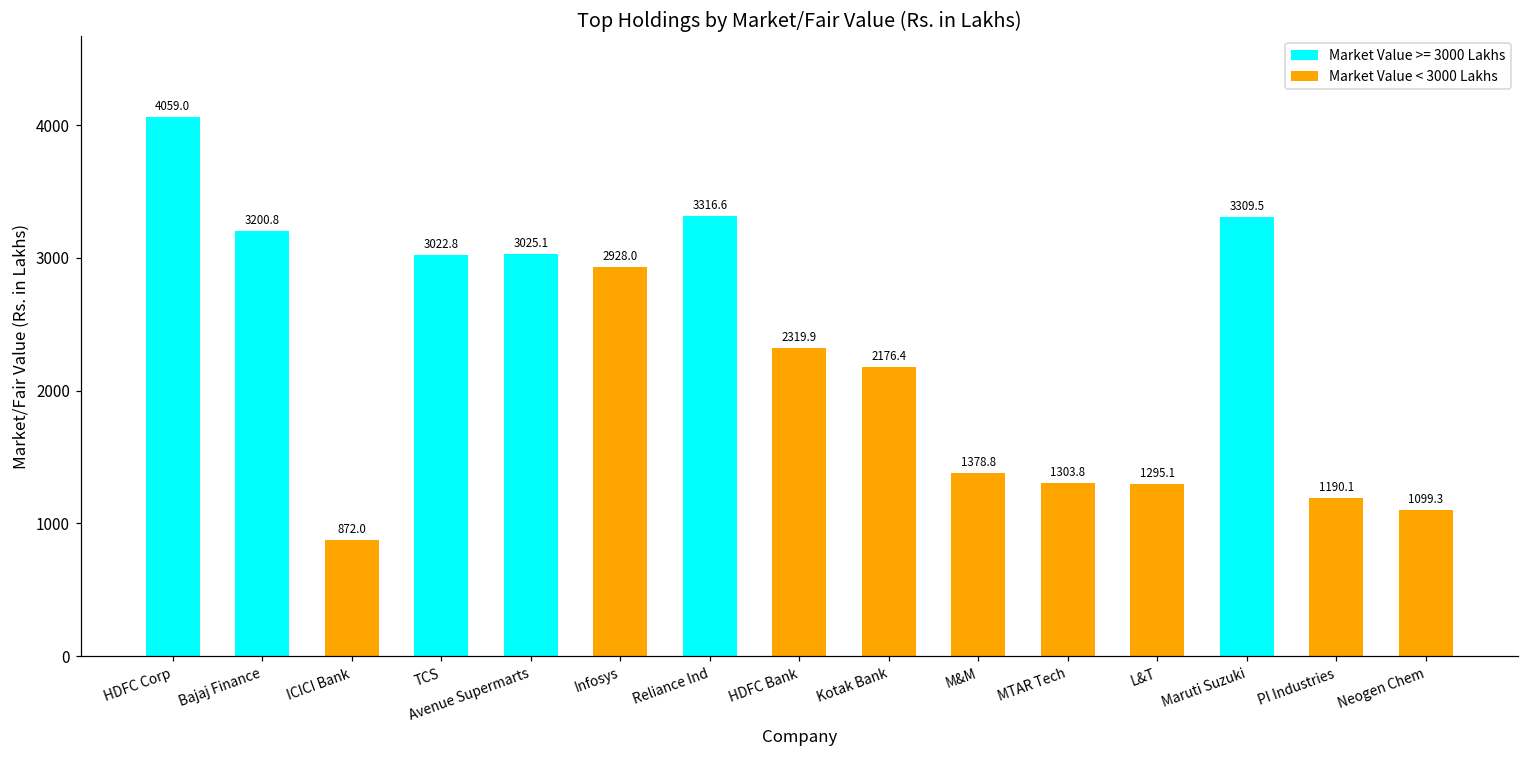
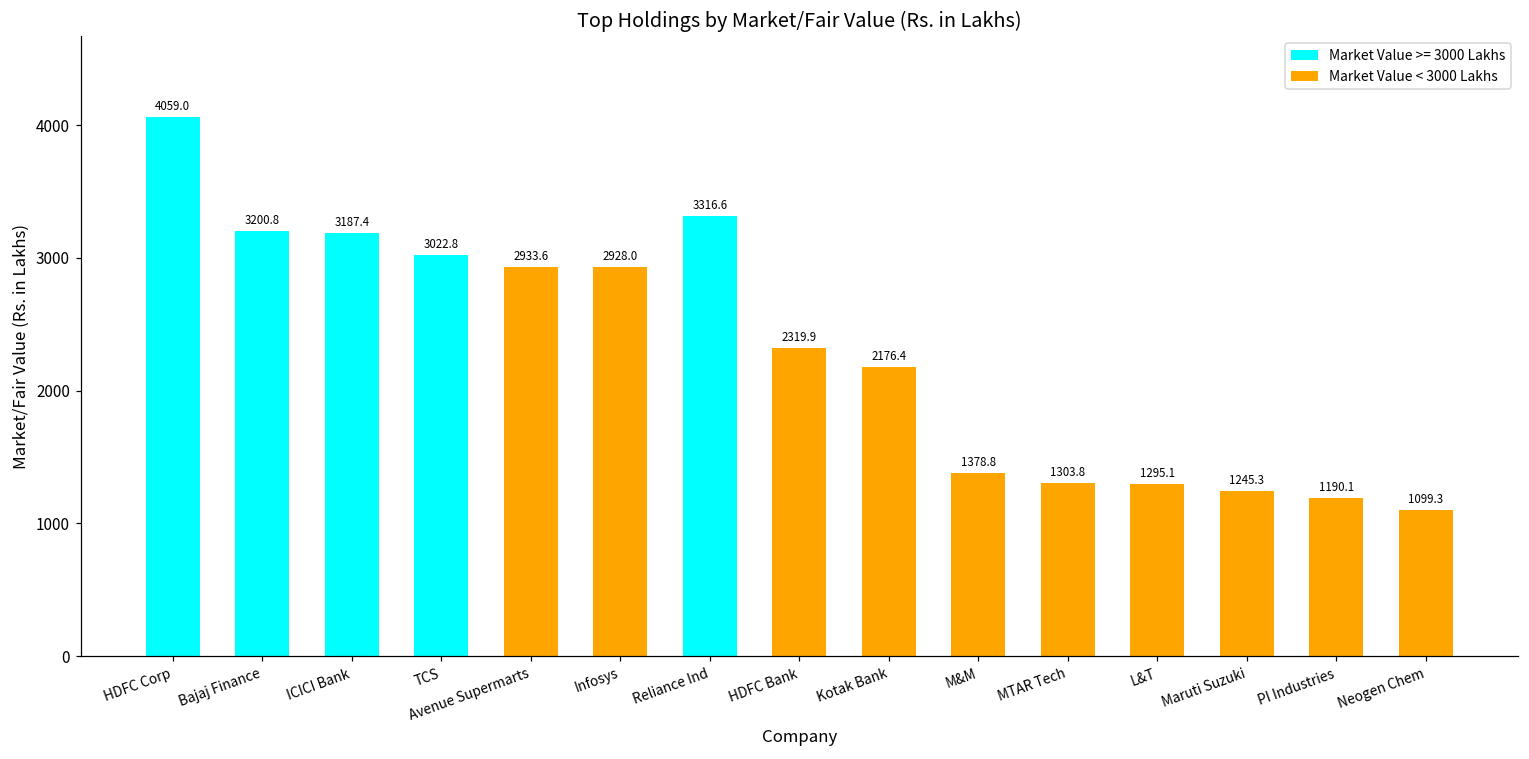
  {
    "HDFC Corp": 4059.0,
    "Bajaj Finance": 3200.8,
-   "ICICI Bank": 872.0,
+   "ICICI Bank": 3187.4,
    "TCS": 3022.8,
-   "Avenue Supermarts": 3025.1,
+   "Avenue Supermarts": 2933.6,
    "Infosys": 2928.0,
    "Reliance Ind": 3316.6,
    "HDFC Bank": 2319.9,
    "Kotak Bank": 2176.4,
    "M&M": 1378.8,
    "MTAR Tech": 1303.8,
    "L&T": 1295.1,
-   "Maruti Suzuki": 3309.5,
+   "Maruti Suzuki": 1245.3,
    "PI Industries": 1190.1,
    "Neogen Chem": 1099.3
  }
